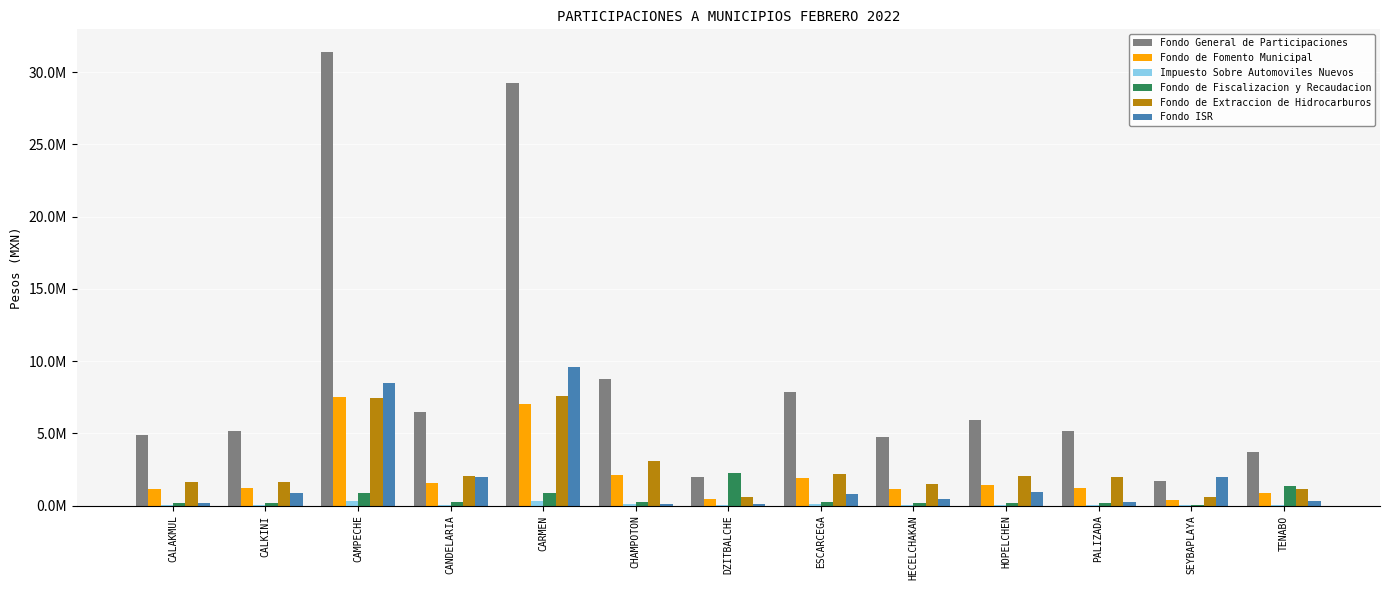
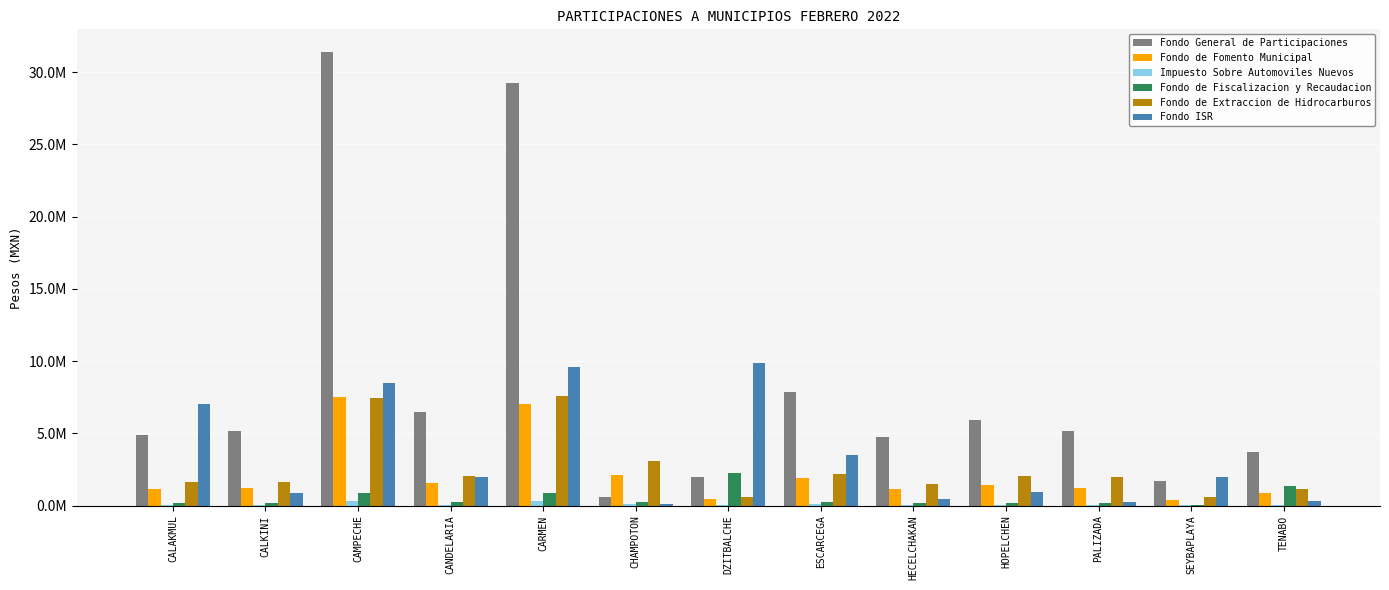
  {
    "Fondo General de Participaciones": {
      "CALAKMUL": 4900000,
      "CALKINI": 5100000,
      "CAMPECHE": 31400000,
      "CANDELARIA": 6500000,
      "CARMEN": 29200000,
-     "CHAMPOTON": 8800000,
+     "CHAMPOTON": 600000,
      "DZITBALCHE": 2000000,
      "ESCARCEGA": 7800000,
      "HECELCHAKAN": 4700000,
      "HOPELCHEN": 6000000,
      "PALIZADA": 5100000,
      "SEYBAPLAYA": 1700000,
      "TENABO": 3700000
    },
    "Fondo de Fomento Municipal": {
      "CALAKMUL": 1200000,
      "CALKINI": 1200000,
      "CAMPECHE": 7500000,
      "CANDELARIA": 1600000,
      "CARMEN": 7000000,
      "CHAMPOTON": 2100000,
      "DZITBALCHE": 500000,
      "ESCARCEGA": 1900000,
      "HECELCHAKAN": 1100000,
      "HOPELCHEN": 1400000,
      "PALIZADA": 1200000,
      "SEYBAPLAYA": 400000,
      "TENABO": 900000
    },
    "Impuesto Sobre Automoviles Nuevos": {
      "CAMPECHE": 300000,
      "CARMEN": 300000
    },
    "Fondo de Fiscalizacion y Recaudacion": {
      "CALAKMUL": 200000,
      "CALKINI": 200000,
      "CAMPECHE": 900000,
      "CANDELARIA": 200000,
      "CARMEN": 800000,
      "CHAMPOTON": 300000,
      "DZITBALCHE": 2300000,
      "ESCARCEGA": 300000,
      "HOPELCHEN": 200000,
      "TENABO": 1300000
    },
    "Fondo de Extraccion de Hidrocarburos": {
      "CALAKMUL": 1600000,
      "CALKINI": 1600000,
      "CAMPECHE": 7500000,
      "CANDELARIA": 2000000,
      "CARMEN": 7600000,
      "CHAMPOTON": 3100000,
      "DZITBALCHE": 600000,
      "ESCARCEGA": 2200000,
      "HECELCHAKAN": 1500000,
      "HOPELCHEN": 2000000,
      "PALIZADA": 2000000,
      "SEYBAPLAYA": 600000,
      "TENABO": 1200000
    },
    "Fondo ISR": {
-     "CALAKMUL": 200000,
+     "CALAKMUL": 7000000,
      "CALKINI": 900000,
      "CAMPECHE": 8500000,
      "CANDELARIA": 2000000,
      "CARMEN": 9600000,
-     "DZITBALCHE": 100000,
-     "ESCARCEGA": 800000,
+     "DZITBALCHE": 9900000,
+     "ESCARCEGA": 3500000,
      "HECELCHAKAN": 500000,
      "HOPELCHEN": 1000000,
      "PALIZADA": 200000,
      "SEYBAPLAYA": 2000000,
      "TENABO": 300000
    }
  }
